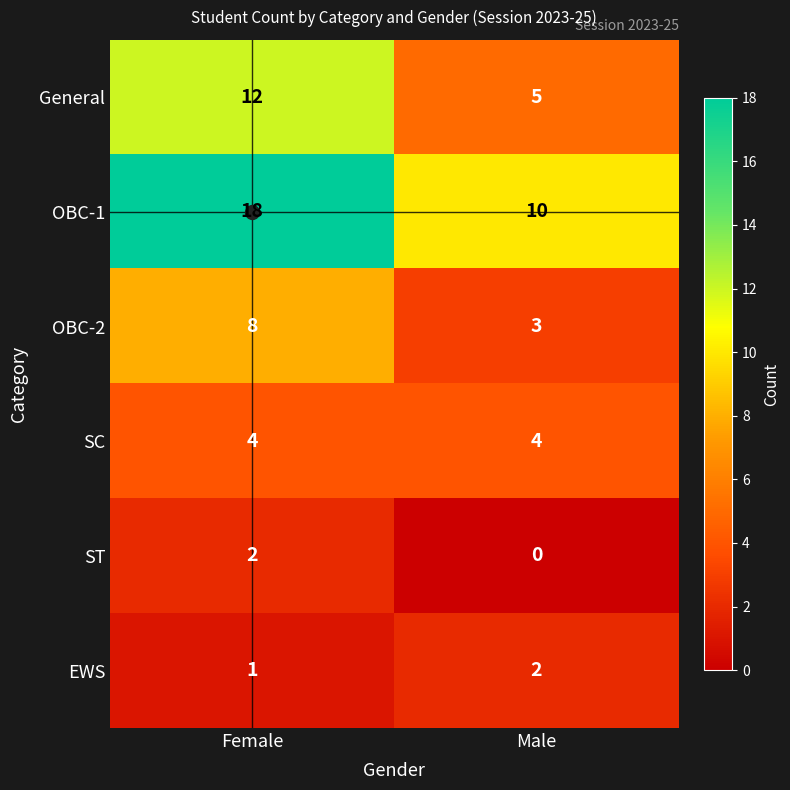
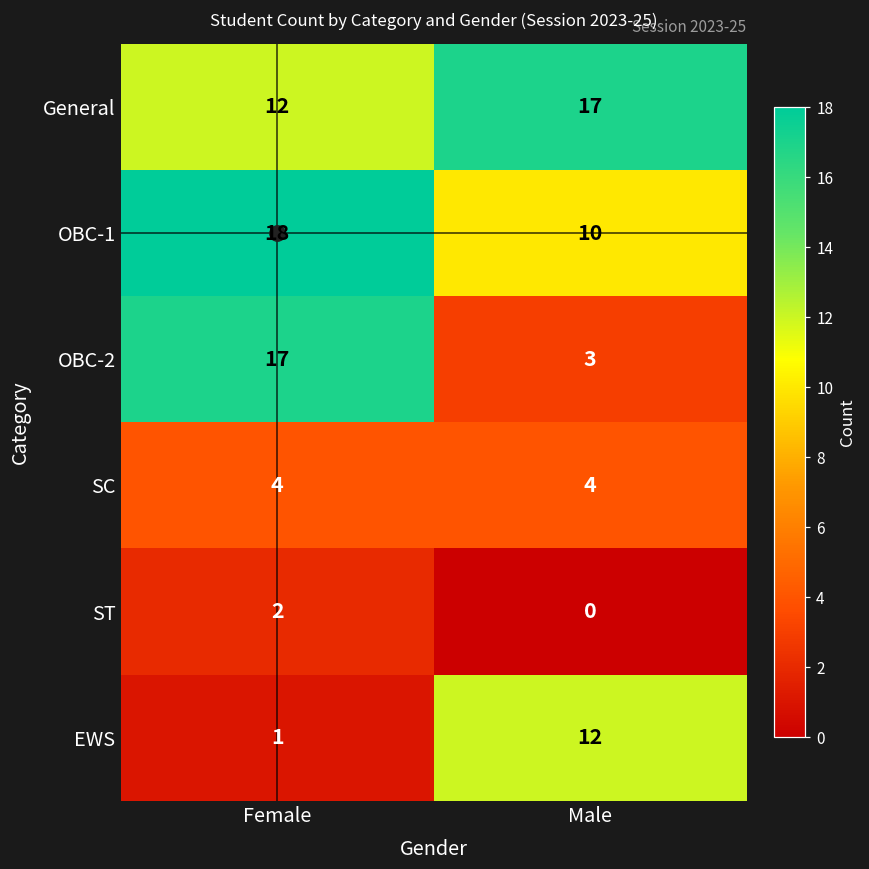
  {
    "General": {
      "Female": 12,
-     "Male": 5
+     "Male": 17
    },
    "OBC-1": {
      "Male": 10
    },
    "OBC-2": {
-     "Female": 8,
+     "Female": 17,
      "Male": 3
    },
    "SC": {
      "Female": 4,
      "Male": 4
    },
    "ST": {
      "Female": 2,
      "Male": 0
    },
    "EWS": {
      "Female": 1,
-     "Male": 2
+     "Male": 12
    }
  }
